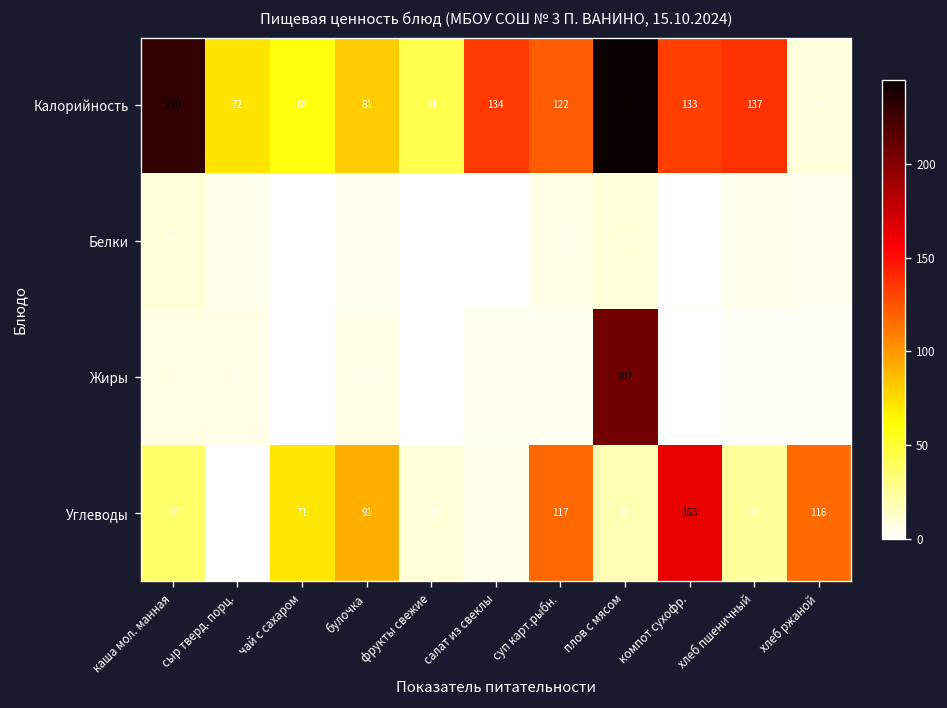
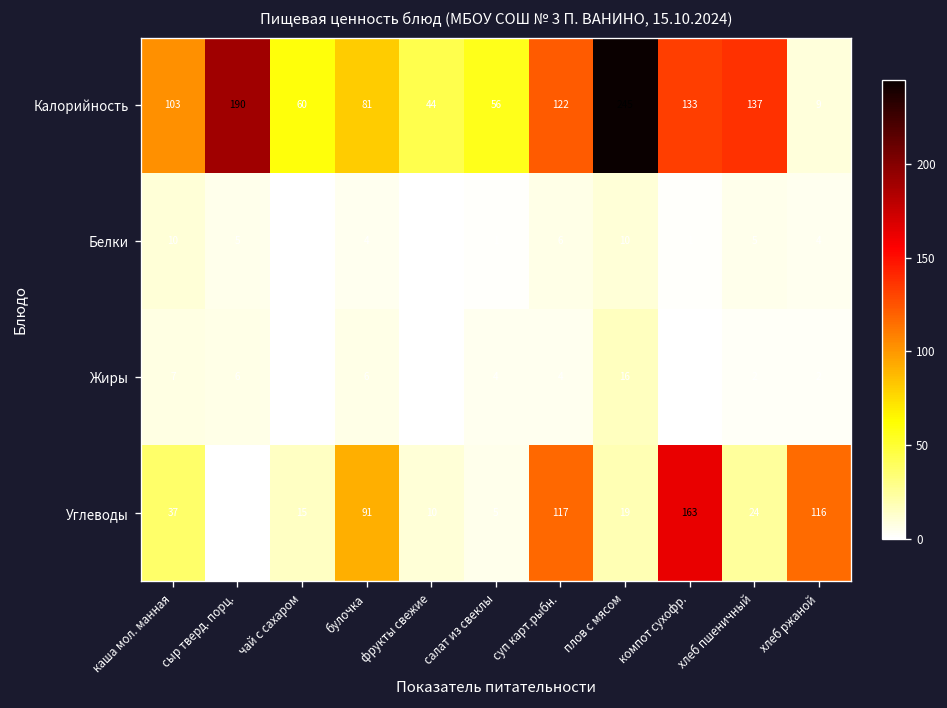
  {
    "Калорийность": {
-     "каша мол. манная": 230,
-     "сыр тверд. порц.": 72,
+     "каша мол. манная": 103,
+     "сыр тверд. порц.": 190,
      "чай с сахаром": 60,
      "булочка": 81,
      "фрукты свежие": 44,
-     "салат из свеклы": 134,
+     "салат из свеклы": 56,
      "суп карт.рыбн.": 122,
      "компот сухофр.": 133,
      "хлеб пшеничный": 137
    },
    "Жиры": {
-     "плов с мясом": 207
+     "плов с мясом": 16
    },
    "Углеводы": {
      "каша мол. манная": 37,
-     "чай с сахаром": 71,
+     "чай с сахаром": 15,
      "булочка": 91,
      "суп карт.рыбн.": 117,
      "плов с мясом": 19,
      "компот сухофр.": 163,
      "хлеб пшеничный": 24,
      "хлеб ржаной": 116
    }
  }
